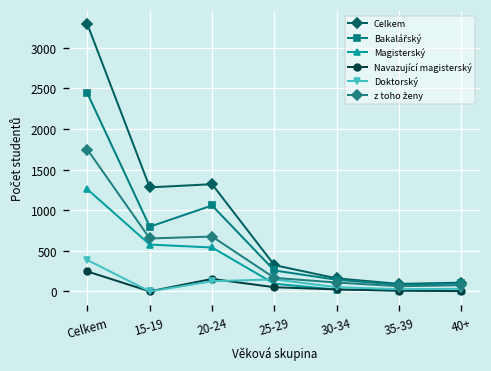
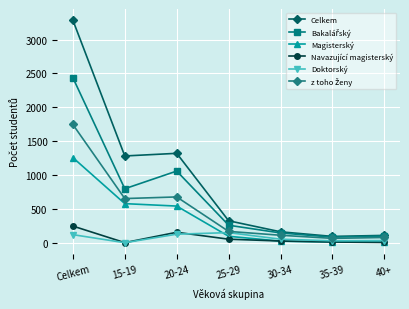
  {
    "Doktorský": {
-     "Celkem": 400
+     "Celkem": 100
    }
  }
